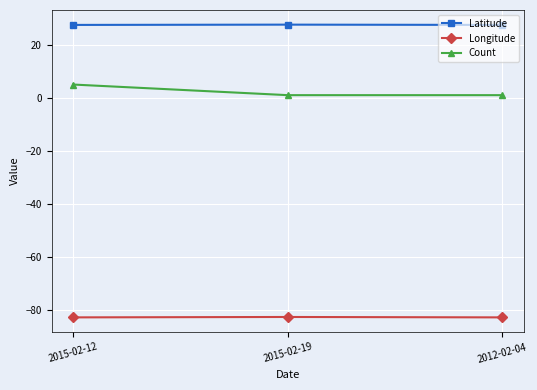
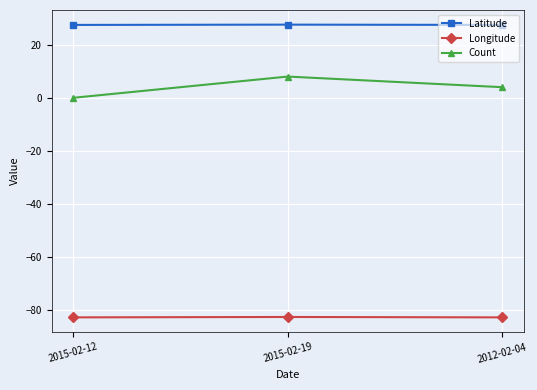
  {
    "Latitude": {
      "2015-02-12": 27,
      "2015-02-19": 28
    },
    "Longitude": {
      "2015-02-12": -83,
      "2015-02-19": -83,
      "2012-02-04": -83
    },
    "Count": {
-     "2015-02-12": 5,
-     "2015-02-19": 1,
-     "2012-02-04": 1
+     "2015-02-12": 0,
+     "2015-02-19": 8,
+     "2012-02-04": 4
    }
  }
